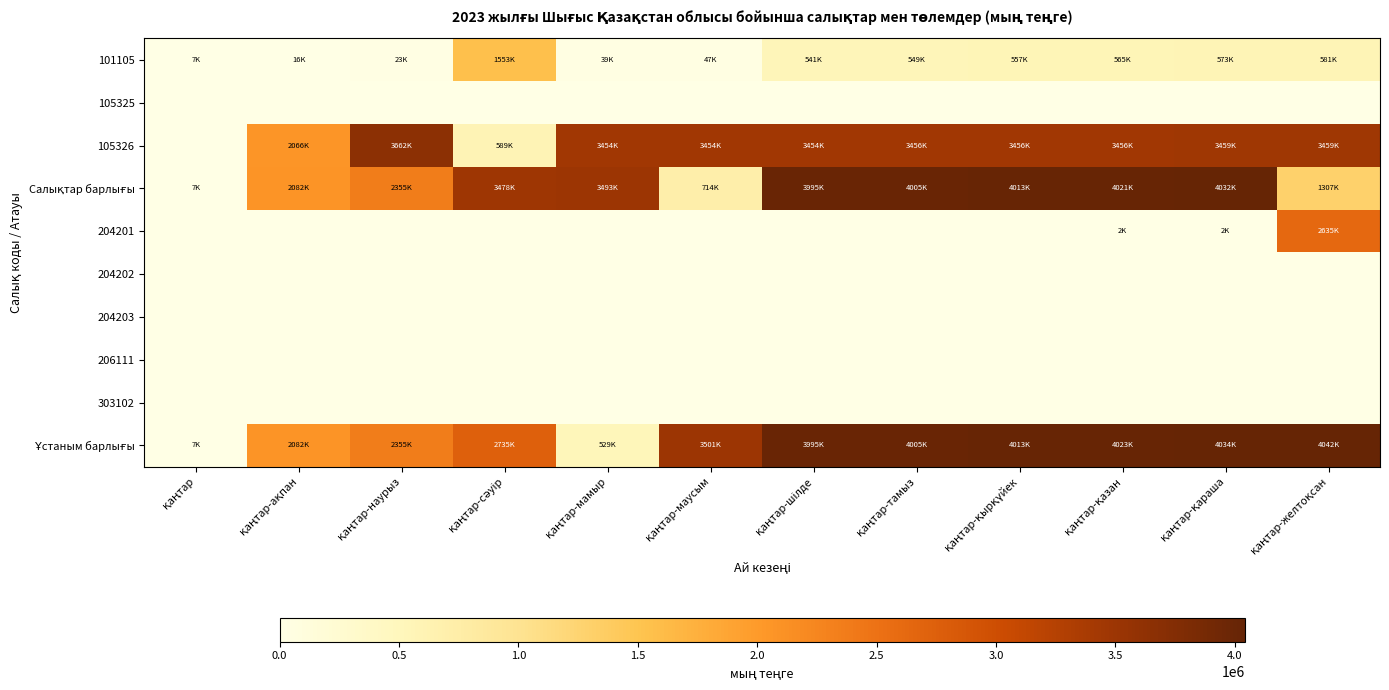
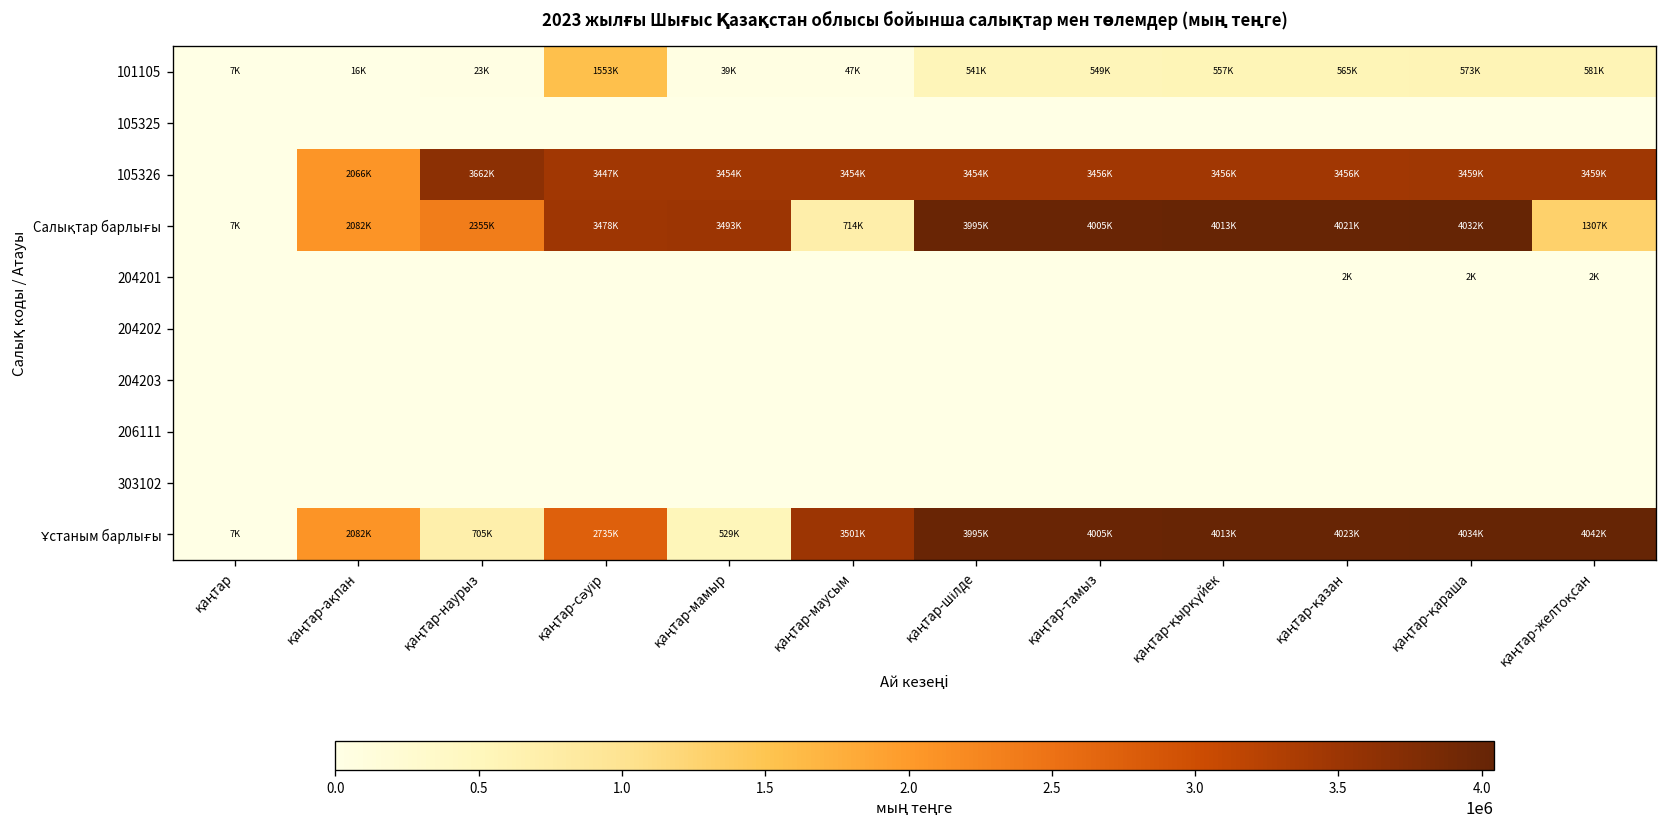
  {
    "101105": {
      "қаңтар": "7K",
      "қаңтар-ақпан": "16K",
      "қаңтар-наурыз": "23K",
      "қаңтар-сәуір": "1553K",
      "қаңтар-мамыр": "39K",
      "қаңтар-маусым": "47K",
      "қаңтар-шілде": "541K",
      "қаңтар-тамыз": "549K",
      "қаңтар-қырқүйек": "557K",
      "қаңтар-қазан": "565K",
      "қаңтар-қараша": "573K",
      "қаңтар-желтоқсан": "581K"
    },
    "105326": {
      "қаңтар-ақпан": "2066K",
      "қаңтар-наурыз": "3662K",
-     "қаңтар-сәуір": "589K",
+     "қаңтар-сәуір": "3447K",
      "қаңтар-мамыр": "3454K",
      "қаңтар-маусым": "3454K",
      "қаңтар-шілде": "3454K",
      "қаңтар-тамыз": "3456K",
      "қаңтар-қырқүйек": "3456K",
      "қаңтар-қазан": "3456K",
      "қаңтар-қараша": "3459K",
      "қаңтар-желтоқсан": "3459K"
    },
    "Салықтар барлығы": {
      "қаңтар": "7K",
      "қаңтар-ақпан": "2082K",
      "қаңтар-наурыз": "2355K",
      "қаңтар-сәуір": "3478K",
      "қаңтар-мамыр": "3493K",
      "қаңтар-маусым": "714K",
      "қаңтар-шілде": "3995K",
      "қаңтар-тамыз": "4005K",
      "қаңтар-қырқүйек": "4013K",
      "қаңтар-қазан": "4021K",
      "қаңтар-қараша": "4032K",
      "қаңтар-желтоқсан": "1307K"
    },
    "204201": {
      "қаңтар-қазан": "2K",
      "қаңтар-қараша": "2K",
-     "қаңтар-желтоқсан": "2635K"
+     "қаңтар-желтоқсан": "2K"
    },
    "Ұстаным барлығы": {
      "қаңтар": "7K",
      "қаңтар-ақпан": "2082K",
-     "қаңтар-наурыз": "2355K",
+     "қаңтар-наурыз": "705K",
      "қаңтар-сәуір": "2735K",
      "қаңтар-мамыр": "529K",
      "қаңтар-маусым": "3501K",
      "қаңтар-шілде": "3995K",
      "қаңтар-тамыз": "4005K",
      "қаңтар-қырқүйек": "4013K",
      "қаңтар-қазан": "4023K",
      "қаңтар-қараша": "4034K",
      "қаңтар-желтоқсан": "4042K"
    }
  }
